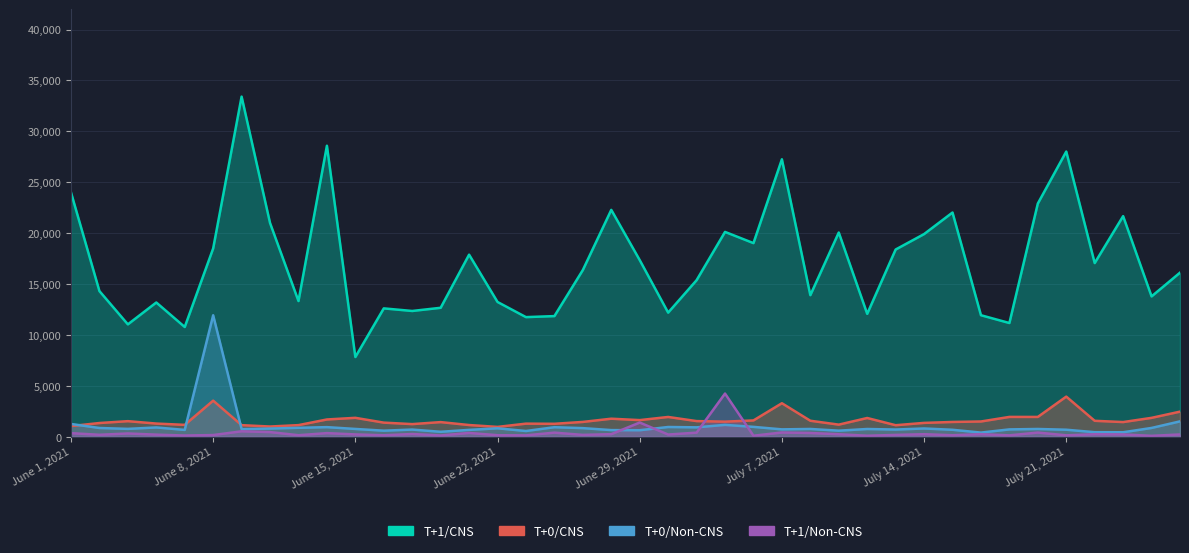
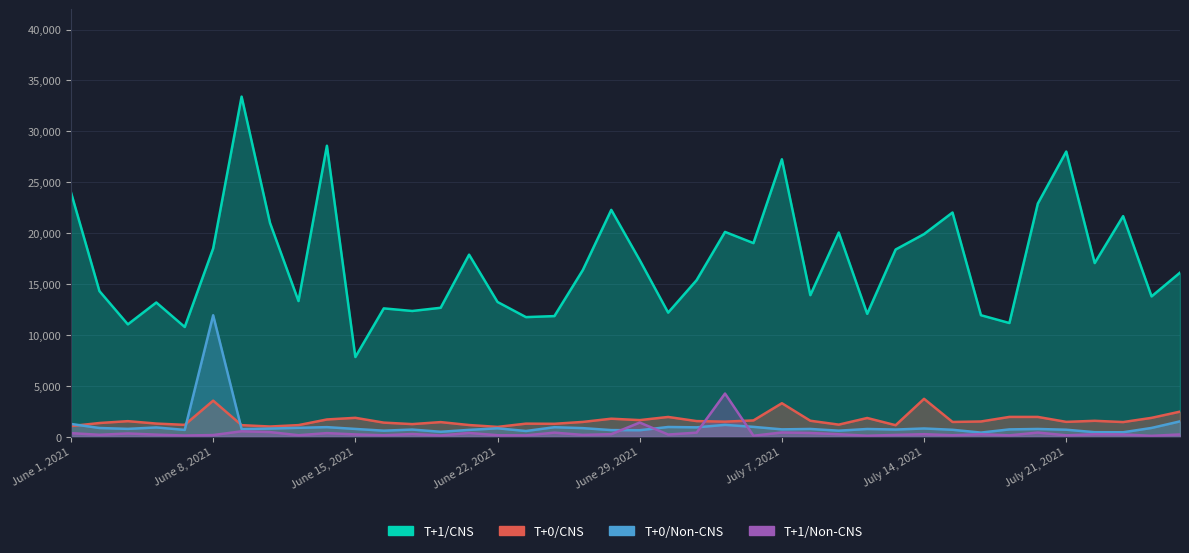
  {
    "T+0/CNS": {
      "June 8, 2021": "3,500",
      "June 15, 2021": "1,900",
      "July 7, 2021": "3,300",
-     "July 14, 2021": "1,400",
-     "July 21, 2021": "3,900"
+     "July 14, 2021": "3,700",
+     "July 21, 2021": "1,500"
    }
  }
